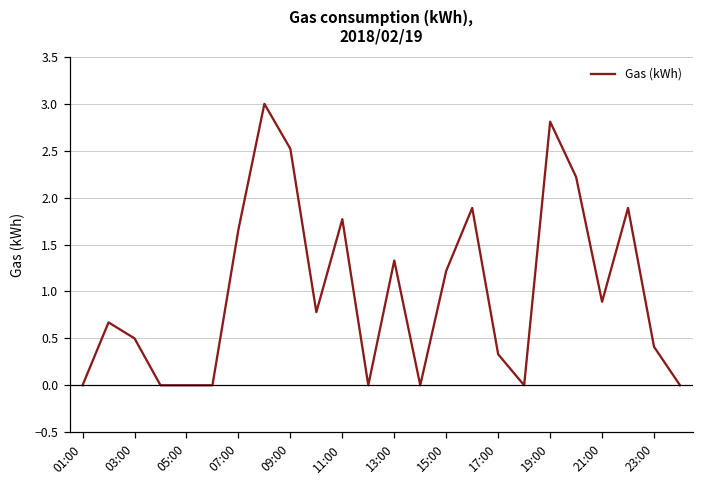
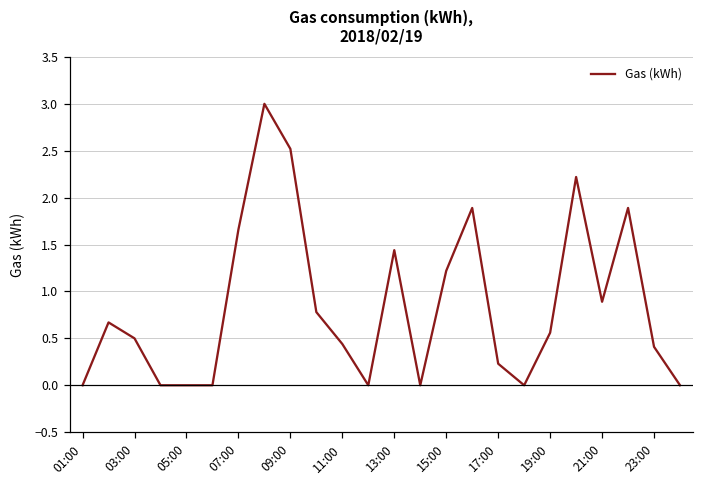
  {
    "01:00": 0.0,
    "03:00": 0.5,
    "05:00": 0.0,
    "07:00": 1.7,
    "09:00": 2.5,
-   "11:00": 1.8,
-   "13:00": 1.3,
+   "11:00": 0.4,
+   "13:00": 1.4,
    "15:00": 1.2,
-   "17:00": 0.3,
-   "19:00": 2.8,
+   "17:00": 0.2,
+   "19:00": 0.6,
    "21:00": 0.9,
    "23:00": 0.4
  }
